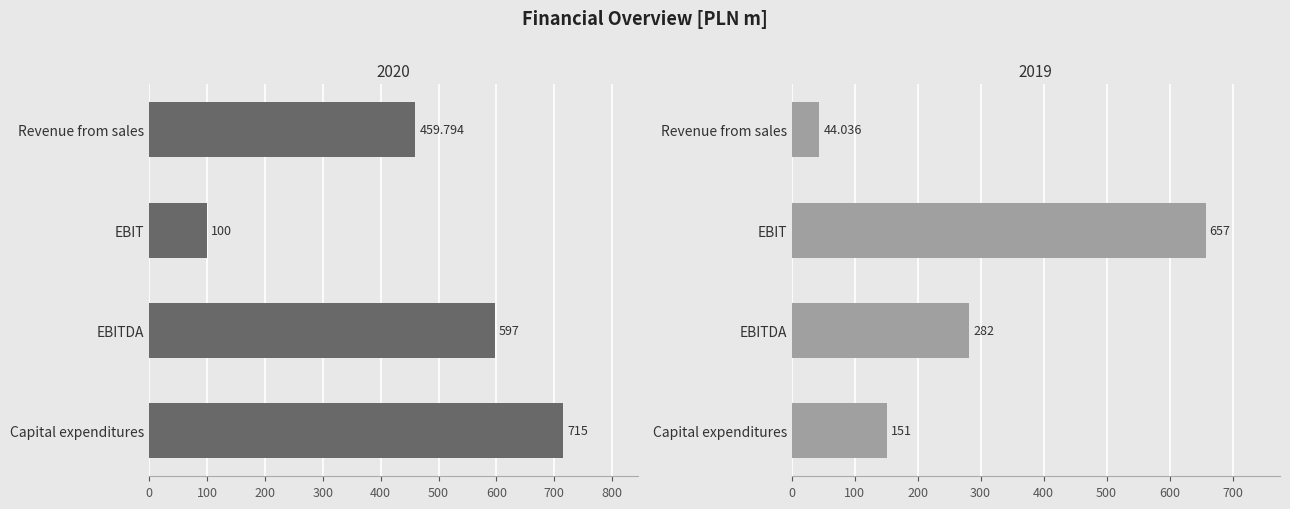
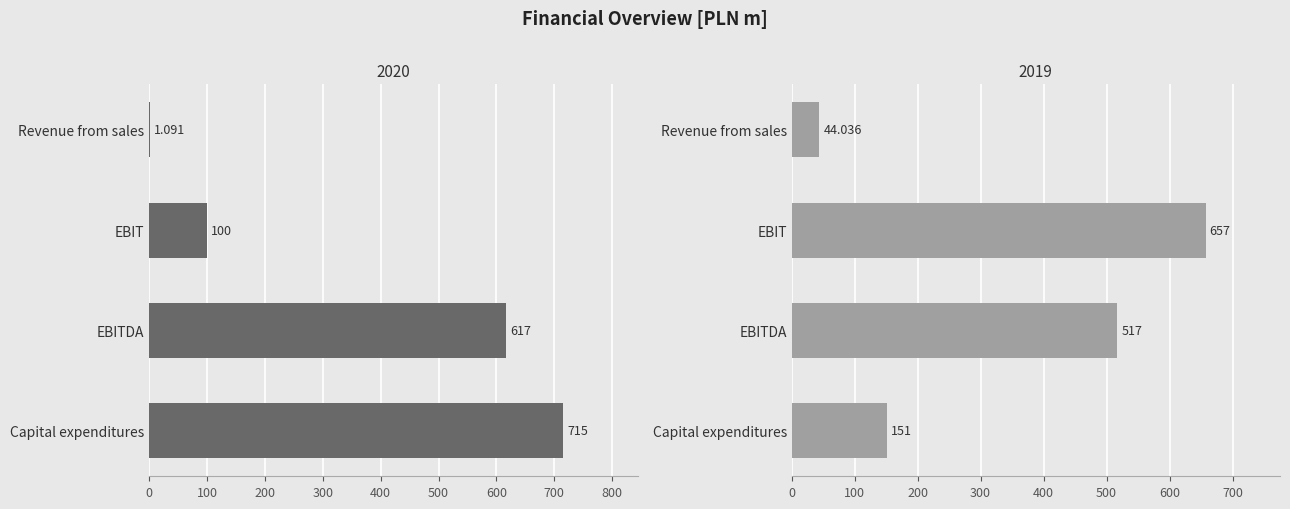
  {
    "2020": {
-     "Revenue from sales": 459.794,
+     "Revenue from sales": 1.091,
      "EBIT": 100,
-     "EBITDA": 597,
+     "EBITDA": 617,
      "Capital expenditures": 715
    },
    "2019": {
      "Revenue from sales": 44.036,
      "EBIT": 657,
-     "EBITDA": 282,
+     "EBITDA": 517,
      "Capital expenditures": 151
    }
  }
